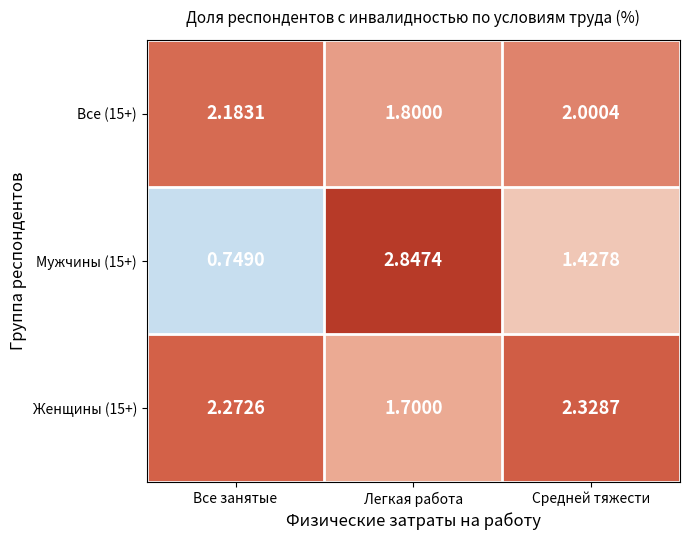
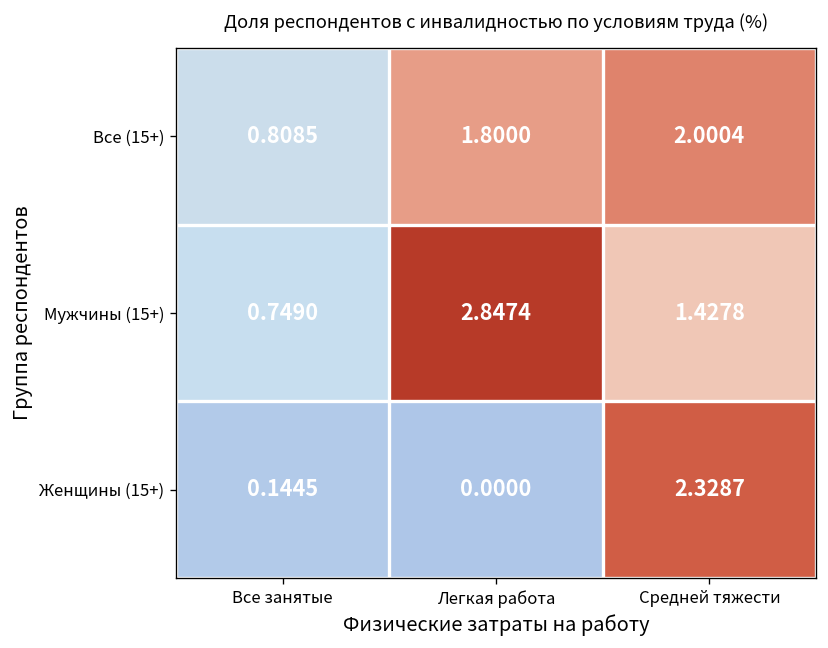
  {
    "Все (15+)": {
-     "Все занятые": 2.1831,
+     "Все занятые": 0.8085,
      "Легкая работа": 1.8000,
      "Средней тяжести": 2.0004
    },
    "Мужчины (15+)": {
      "Все занятые": 0.7490,
      "Легкая работа": 2.8474,
      "Средней тяжести": 1.4278
    },
    "Женщины (15+)": {
-     "Все занятые": 2.2726,
-     "Легкая работа": 1.7000,
+     "Все занятые": 0.1445,
+     "Легкая работа": 0.0000,
      "Средней тяжести": 2.3287
    }
  }
